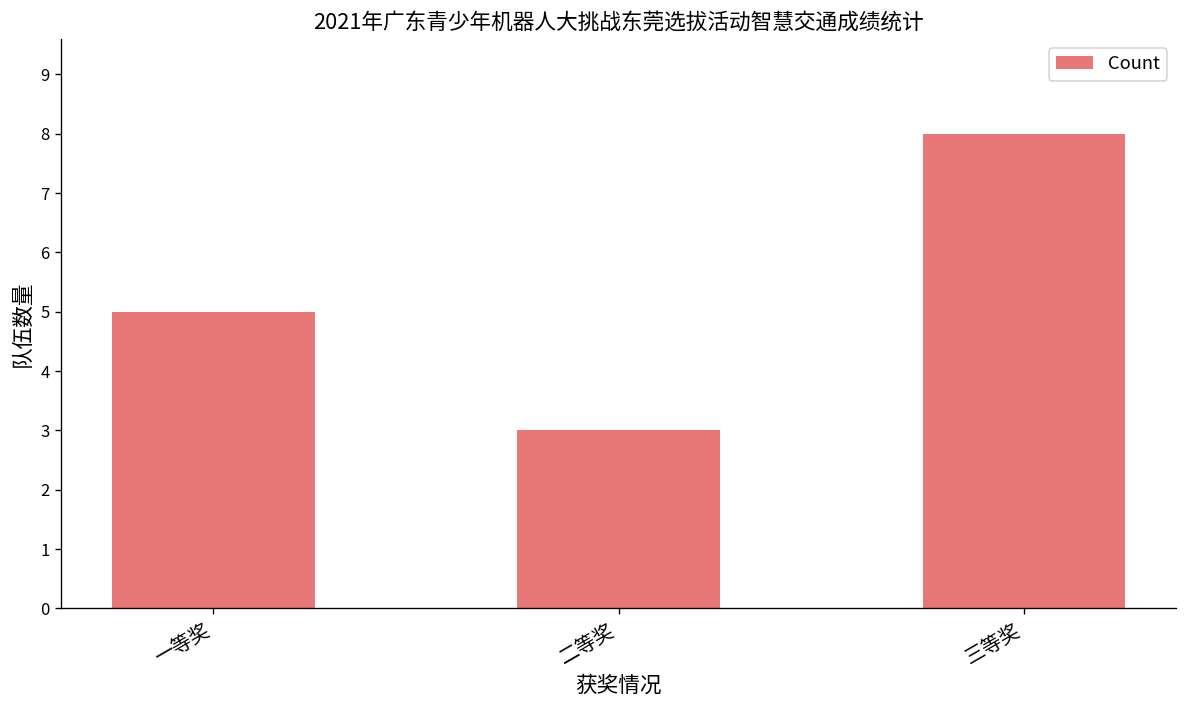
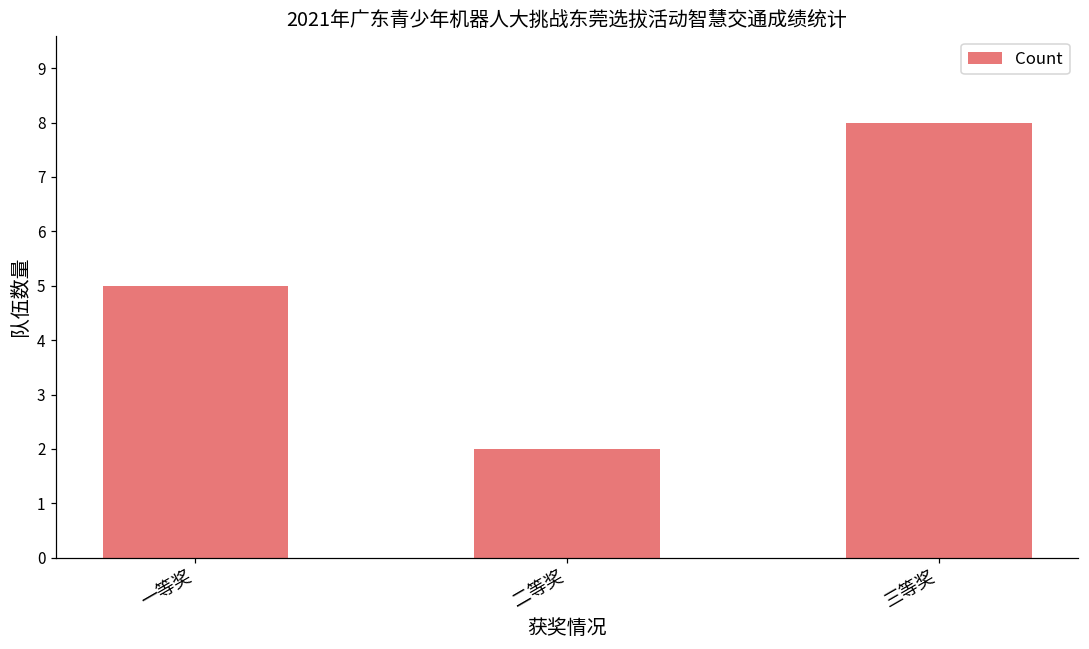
  {
    "一等奖": 5,
-   "二等奖": 3,
+   "二等奖": 2,
    "三等奖": 8
  }
